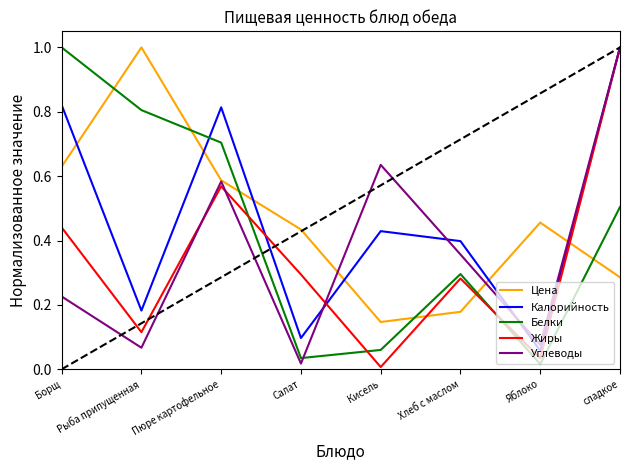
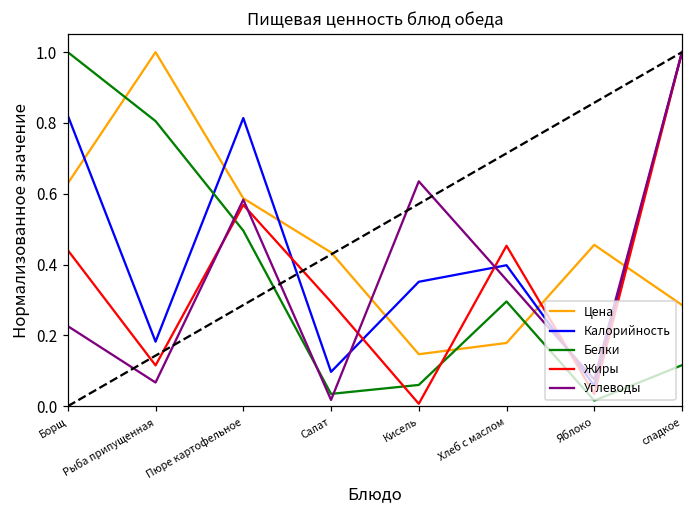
  {
    "Цена": {
      "Борщ": 0.63,
      "Рыба припущенная": 1.00,
      "Салат": 0.43,
      "Кисель": 0.15,
      "Хлеб с маслом": 0.18,
      "Яблоко": 0.46,
      "сладкое": 0.29
    },
    "Калорийность": {
      "Борщ": 0.82,
      "Рыба припущенная": 0.18,
      "Пюре картофельное": 0.81,
      "Салат": 0.10,
-     "Кисель": 0.43,
+     "Кисель": 0.35,
      "Хлеб с маслом": 0.40
    },
    "Белки": {
      "Борщ": 1.00,
      "Рыба припущенная": 0.81,
-     "Пюре картофельное": 0.70,
+     "Пюре картофельное": 0.50,
      "Салат": 0.03,
      "Кисель": 0.06,
      "Хлеб с маслом": 0.30,
      "Яблоко": 0.02,
-     "сладкое": 0.50
+     "сладкое": 0.12
    },
    "Жиры": {
      "Борщ": 0.44,
      "Рыба припущенная": 0.12,
      "Пюре картофельное": 0.57,
      "Салат": 0.29,
      "Кисель": 0.01,
-     "Хлеб с маслом": 0.28
+     "Хлеб с маслом": 0.45
    },
    "Углеводы": {
      "Борщ": 0.23,
      "Рыба припущенная": 0.07,
      "Салат": 0.02,
      "Кисель": 0.64,
      "Хлеб с маслом": 0.36
    }
  }
